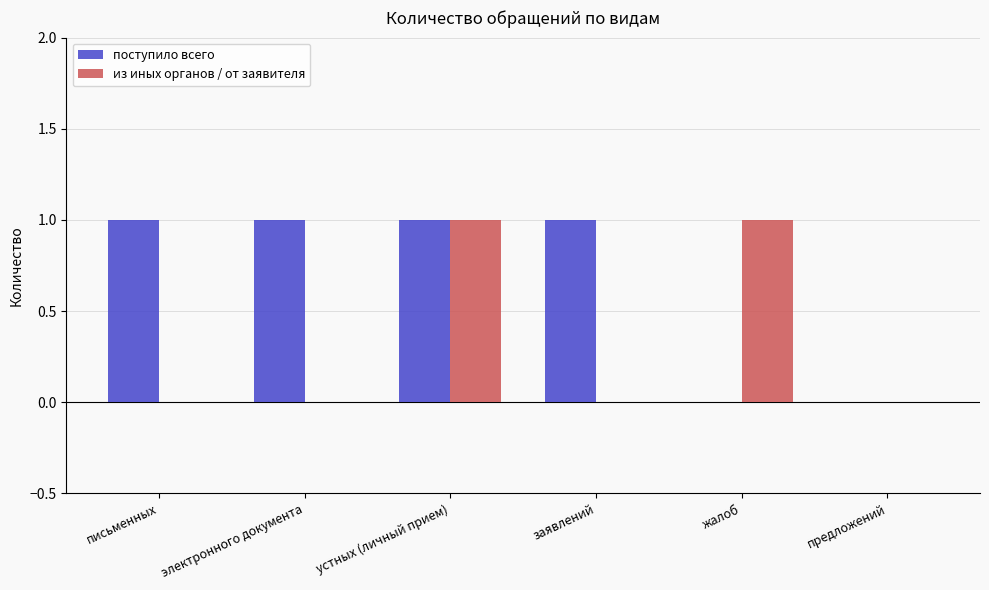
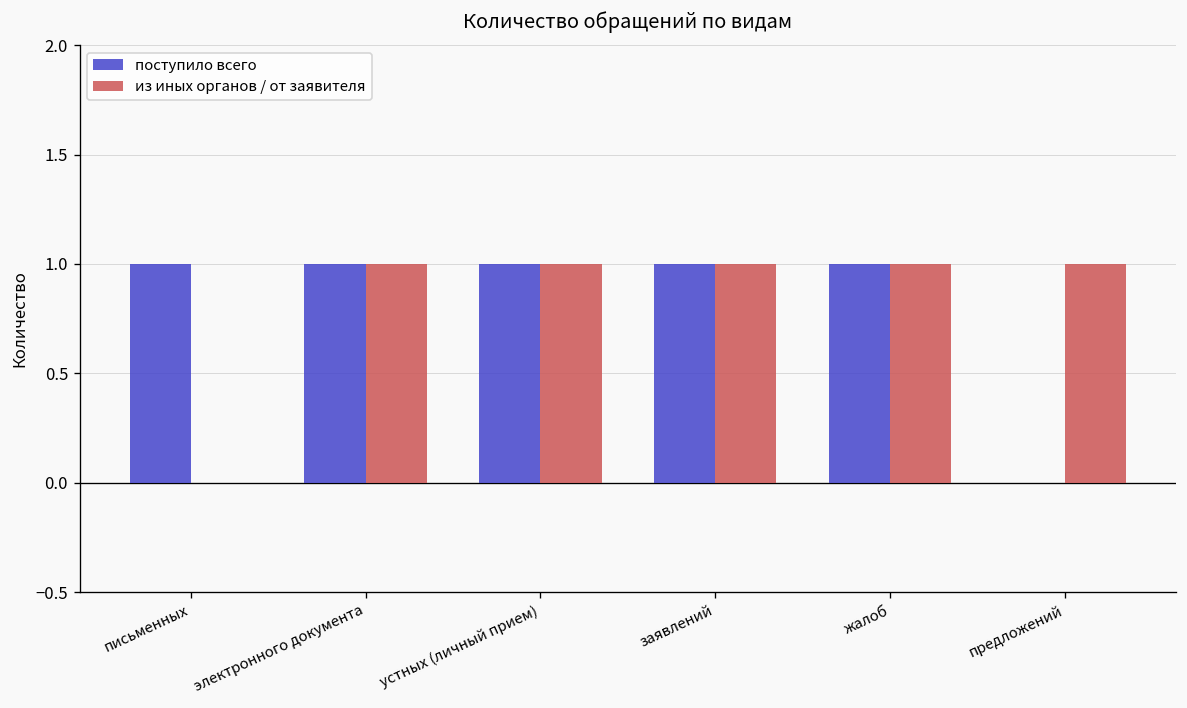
  {
    "поступило всего": {
      "письменных": 1,
      "электронного документа": 1,
      "устных (личный прием)": 1,
      "заявлений": 1,
-     "жалоб": 0,
+     "жалоб": 1,
      "предложений": 0
    },
    "из иных органов / от заявителя": {
      "письменных": 0,
-     "электронного документа": 0,
+     "электронного документа": 1,
      "устных (личный прием)": 1,
-     "заявлений": 0,
+     "заявлений": 1,
      "жалоб": 1,
-     "предложений": 0
+     "предложений": 1
    }
  }
